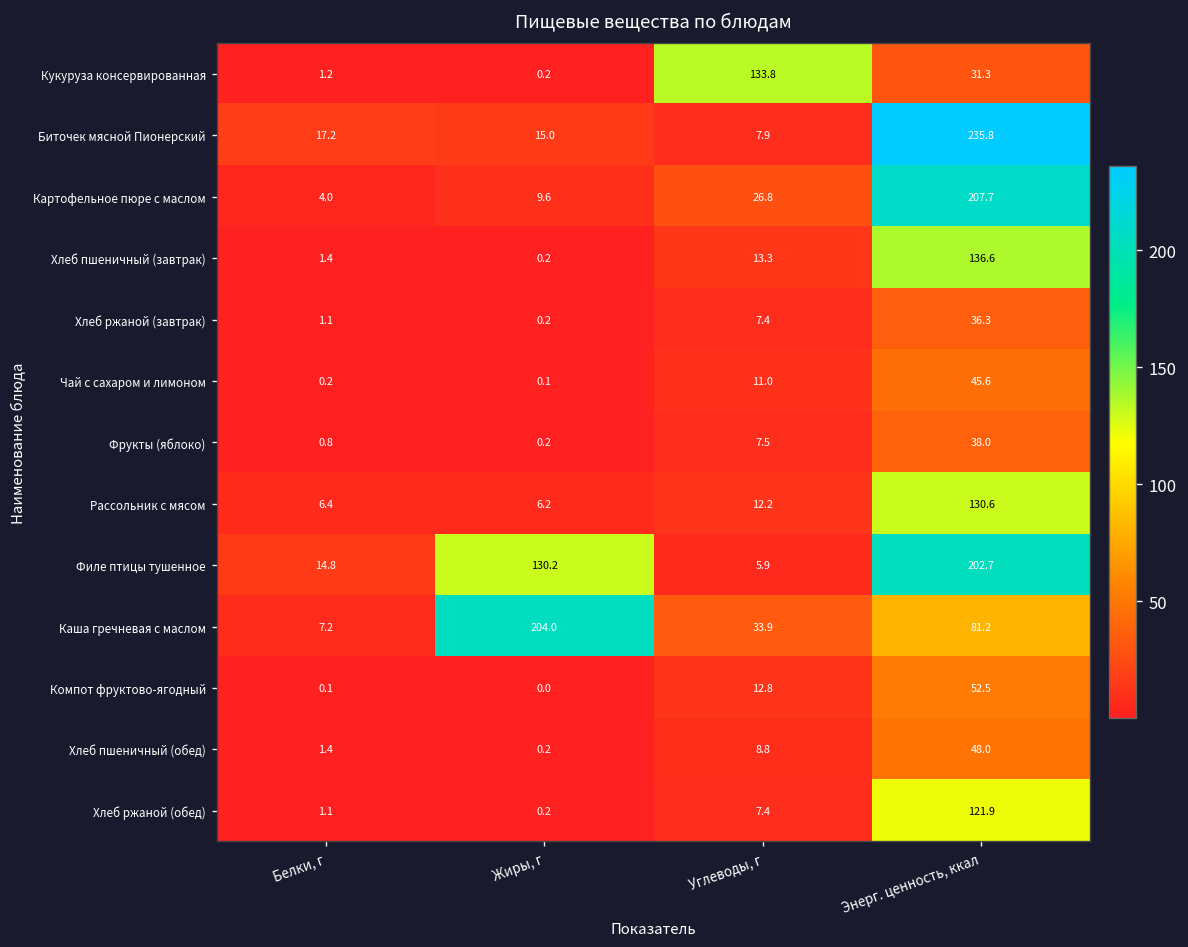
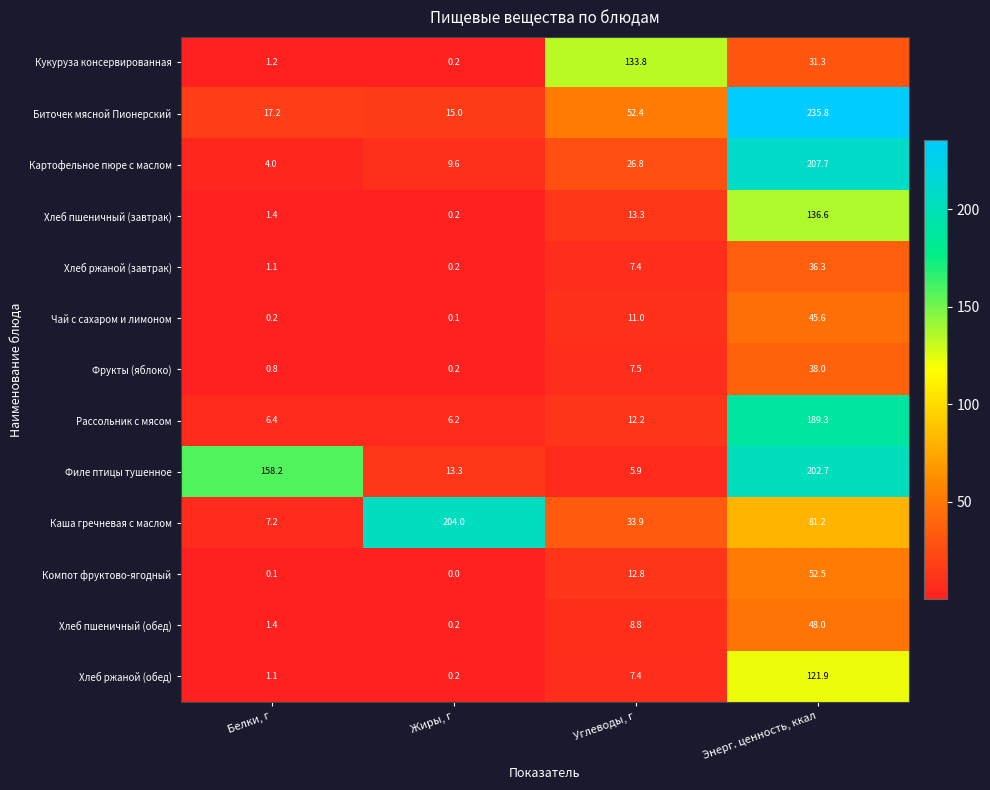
  {
    "Кукуруза консервированная": {
      "Белки, г": 1.2,
      "Жиры, г": 0.2,
      "Углеводы, г": 133.8,
      "Энерг. ценность, ккал": 31.3
    },
    "Биточек мясной Пионерский": {
      "Белки, г": 17.2,
      "Жиры, г": 15.0,
-     "Углеводы, г": 7.9,
+     "Углеводы, г": 52.4,
      "Энерг. ценность, ккал": 235.8
    },
    "Картофельное пюре с маслом": {
      "Белки, г": 4.0,
      "Жиры, г": 9.6,
      "Углеводы, г": 26.8,
      "Энерг. ценность, ккал": 207.7
    },
    "Хлеб пшеничный (завтрак)": {
      "Белки, г": 1.4,
      "Жиры, г": 0.2,
      "Углеводы, г": 13.3,
      "Энерг. ценность, ккал": 136.6
    },
    "Хлеб ржаной (завтрак)": {
      "Белки, г": 1.1,
      "Жиры, г": 0.2,
      "Углеводы, г": 7.4,
      "Энерг. ценность, ккал": 36.3
    },
    "Чай с сахаром и лимоном": {
      "Белки, г": 0.2,
      "Жиры, г": 0.1,
      "Углеводы, г": 11.0,
      "Энерг. ценность, ккал": 45.6
    },
    "Фрукты (яблоко)": {
      "Белки, г": 0.8,
      "Жиры, г": 0.2,
      "Углеводы, г": 7.5,
      "Энерг. ценность, ккал": 38.0
    },
    "Рассольник с мясом": {
      "Белки, г": 6.4,
      "Жиры, г": 6.2,
      "Углеводы, г": 12.2,
-     "Энерг. ценность, ккал": 130.6
+     "Энерг. ценность, ккал": 189.3
    },
    "Филе птицы тушенное": {
-     "Белки, г": 14.8,
-     "Жиры, г": 130.2,
+     "Белки, г": 158.2,
+     "Жиры, г": 13.3,
      "Углеводы, г": 5.9,
      "Энерг. ценность, ккал": 202.7
    },
    "Каша гречневая с маслом": {
      "Белки, г": 7.2,
      "Жиры, г": 204.0,
      "Углеводы, г": 33.9,
      "Энерг. ценность, ккал": 81.2
    },
    "Компот фруктово-ягодный": {
      "Белки, г": 0.1,
      "Жиры, г": 0.0,
      "Углеводы, г": 12.8,
      "Энерг. ценность, ккал": 52.5
    },
    "Хлеб пшеничный (обед)": {
      "Белки, г": 1.4,
      "Жиры, г": 0.2,
      "Углеводы, г": 8.8,
      "Энерг. ценность, ккал": 48.0
    },
    "Хлеб ржаной (обед)": {
      "Белки, г": 1.1,
      "Жиры, г": 0.2,
      "Углеводы, г": 7.4,
      "Энерг. ценность, ккал": 121.9
    }
  }
